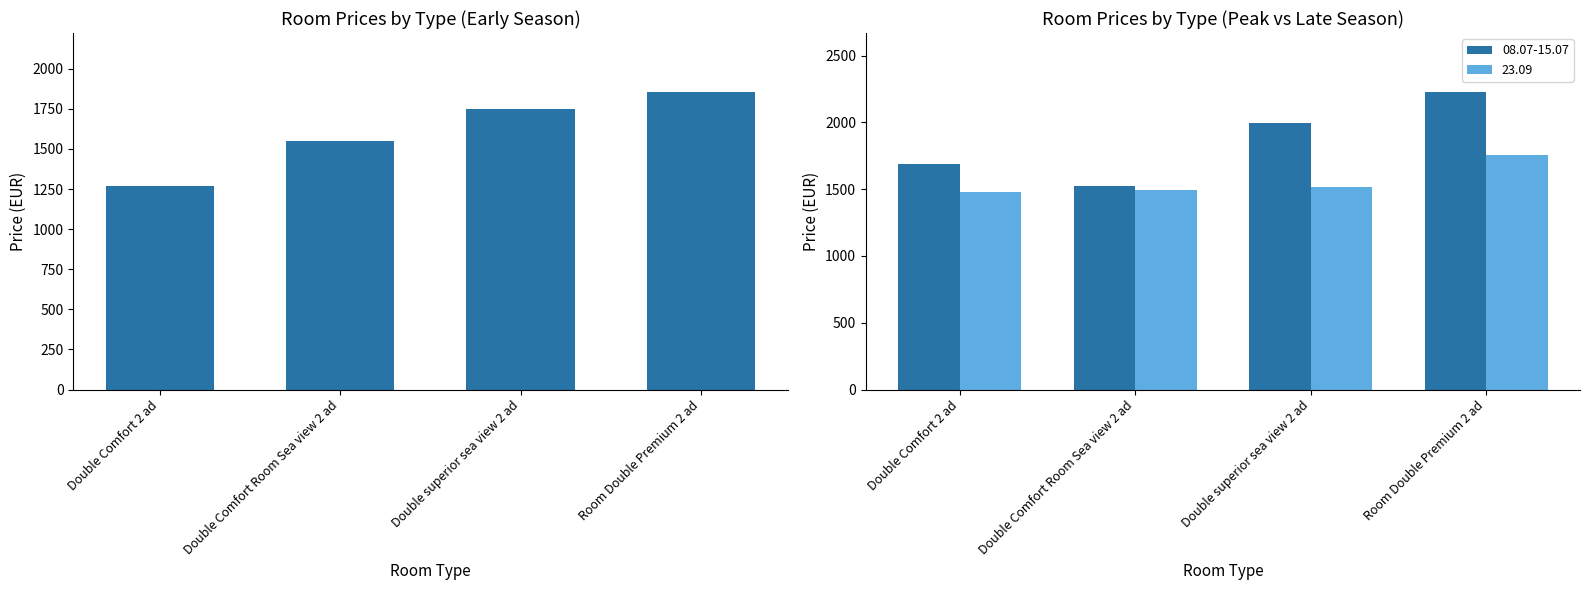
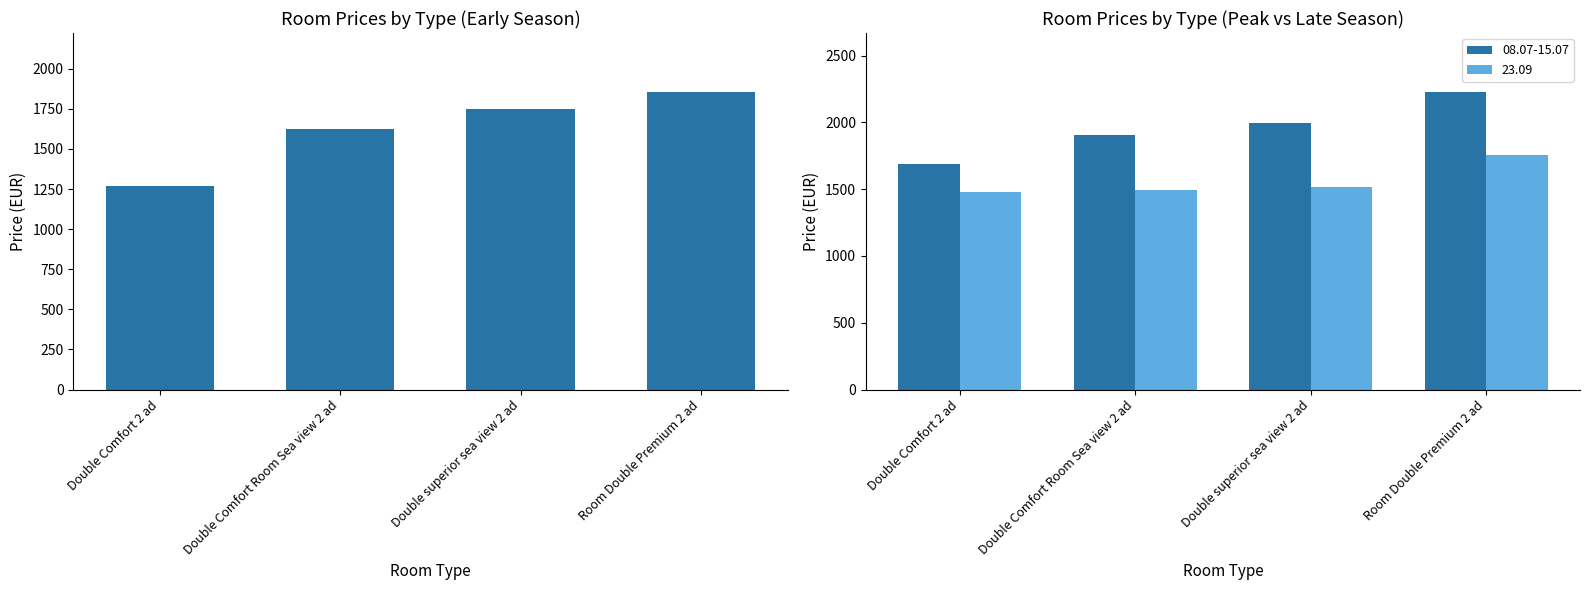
  {
    "Room Prices by Type (Early Season)": {
      "Double Comfort 2 ad": 1270,
-     "Double Comfort Room Sea view 2 ad": 1550,
+     "Double Comfort Room Sea view 2 ad": 1630,
      "Double superior sea view 2 ad": 1750,
      "Room Double Premium 2 ad": 1850
    },
    "Room Prices by Type (Peak vs Late Season)": {
      "08.07-15.07": {
        "Double Comfort 2 ad": 1690,
-       "Double Comfort Room Sea view 2 ad": 1520,
+       "Double Comfort Room Sea view 2 ad": 1910,
        "Double superior sea view 2 ad": 1990,
        "Room Double Premium 2 ad": 2220
      },
      "23.09": {
        "Double Comfort 2 ad": 1480,
        "Double Comfort Room Sea view 2 ad": 1490,
        "Double superior sea view 2 ad": 1510,
        "Room Double Premium 2 ad": 1760
      }
    }
  }
